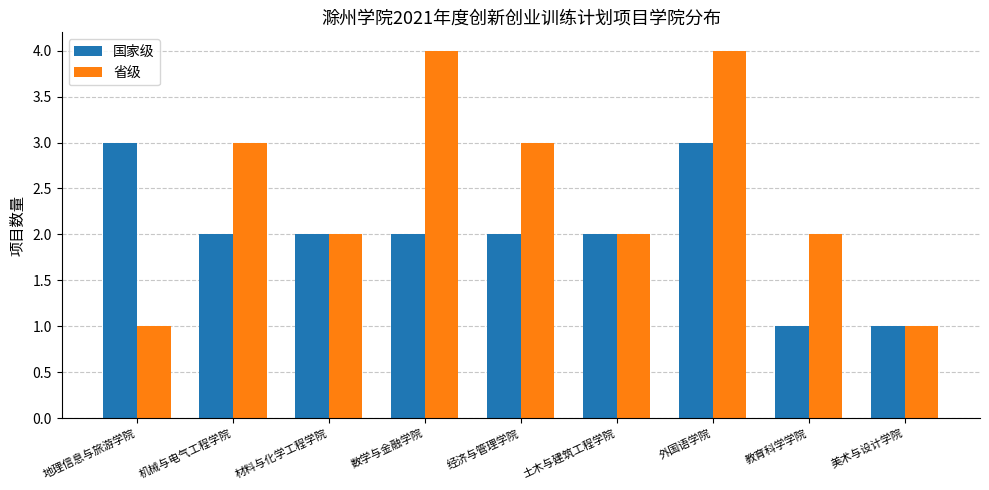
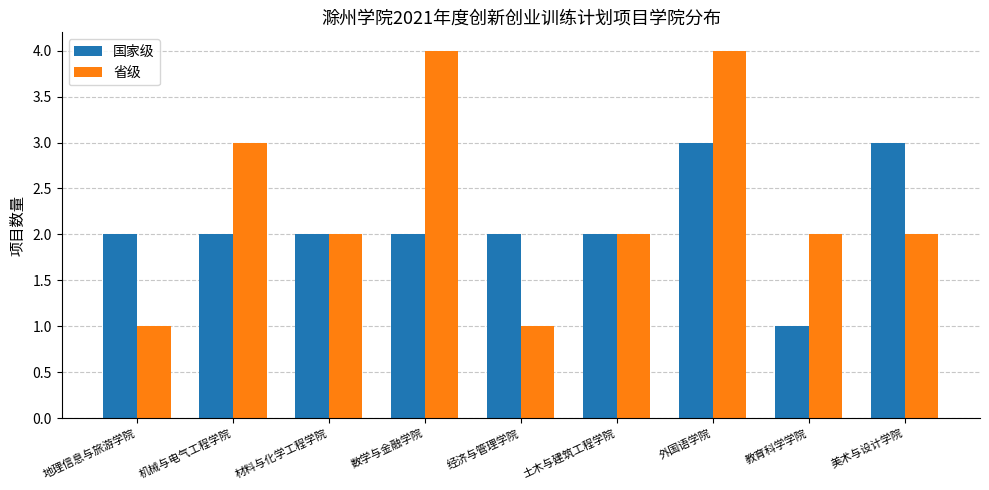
  {
    "国家级": {
-     "地理信息与旅游学院": 3,
+     "地理信息与旅游学院": 2,
      "机械与电气工程学院": 2,
      "材料与化学工程学院": 2,
      "数学与金融学院": 2,
      "经济与管理学院": 2,
      "土木与建筑工程学院": 2,
      "外国语学院": 3,
      "教育科学学院": 1,
-     "美术与设计学院": 1
+     "美术与设计学院": 3
    },
    "省级": {
      "地理信息与旅游学院": 1,
      "机械与电气工程学院": 3,
      "材料与化学工程学院": 2,
      "数学与金融学院": 4,
-     "经济与管理学院": 3,
+     "经济与管理学院": 1,
      "土木与建筑工程学院": 2,
      "外国语学院": 4,
      "教育科学学院": 2,
-     "美术与设计学院": 1
+     "美术与设计学院": 2
    }
  }
